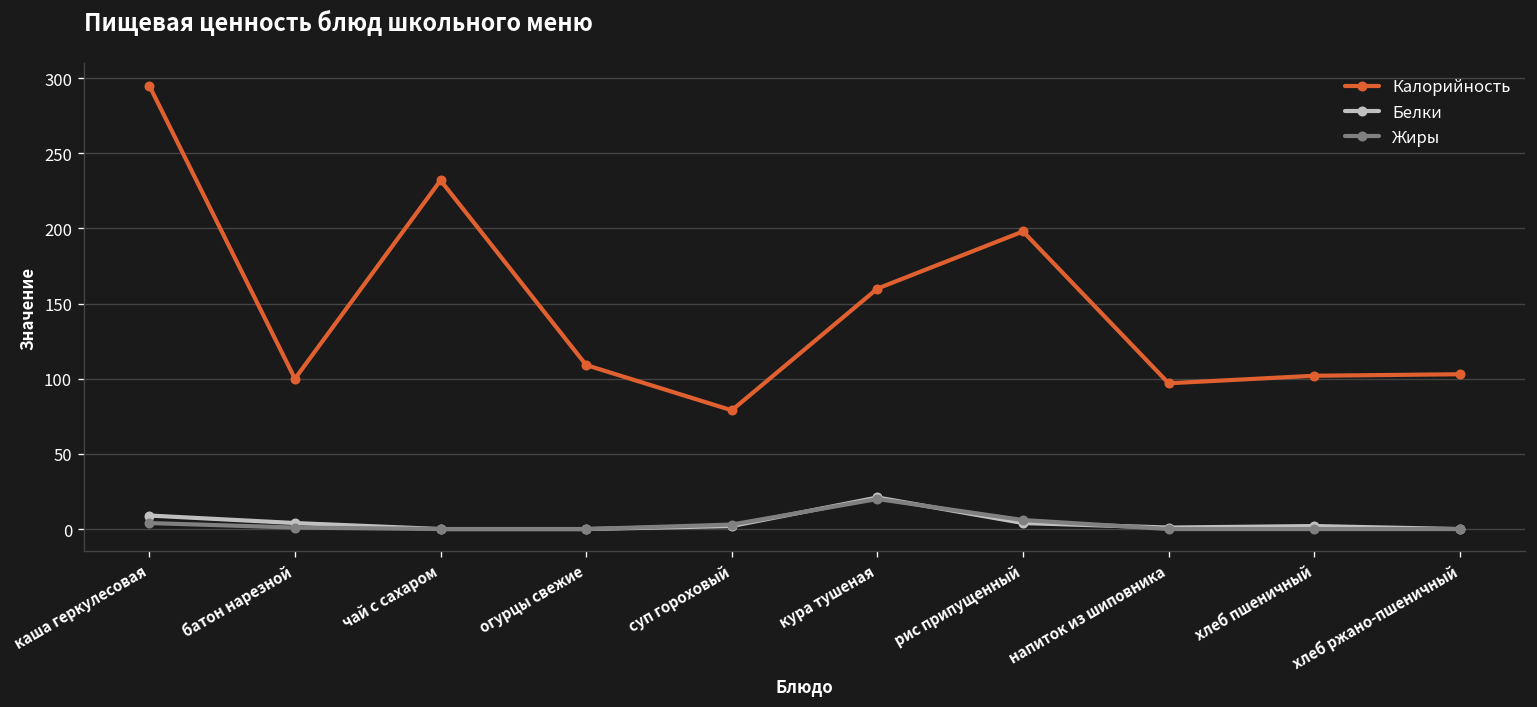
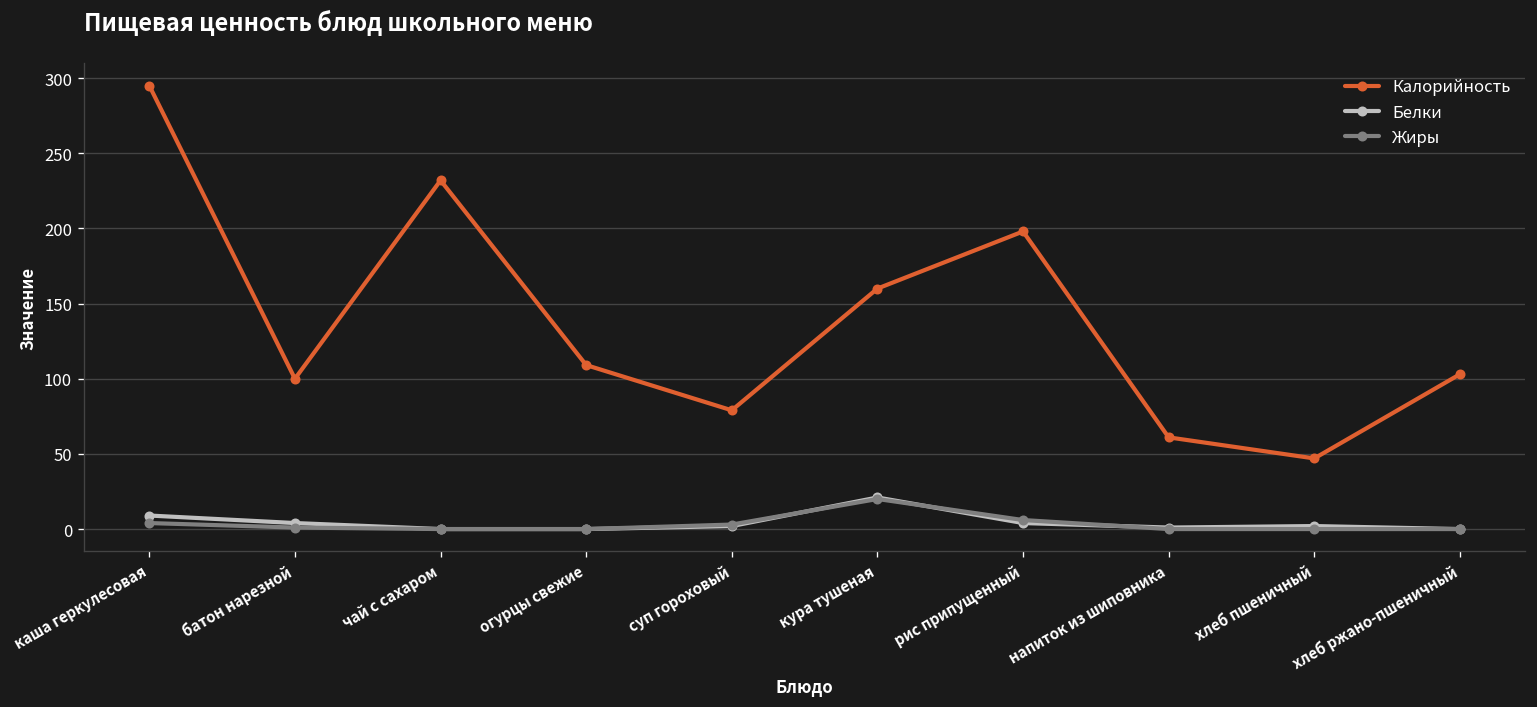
  {
    "Калорийность": {
      "каша геркулесовая": 295,
      "батон нарезной": 100,
      "чай с сахаром": 232,
      "огурцы свежие": 109,
      "суп гороховый": 79,
      "кура тушеная": 160,
      "рис припущенный": 198,
-     "напиток из шиповника": 97,
-     "хлеб пшеничный": 102,
+     "напиток из шиповника": 61,
+     "хлеб пшеничный": 47,
      "хлеб ржано-пшеничный": 103
    },
    "Белки": {
      "каша геркулесовая": 9,
      "батон нарезной": 4
    },
    "Жиры": {
      "каша геркулесовая": 4,
      "батон нарезной": 1
    }
  }
